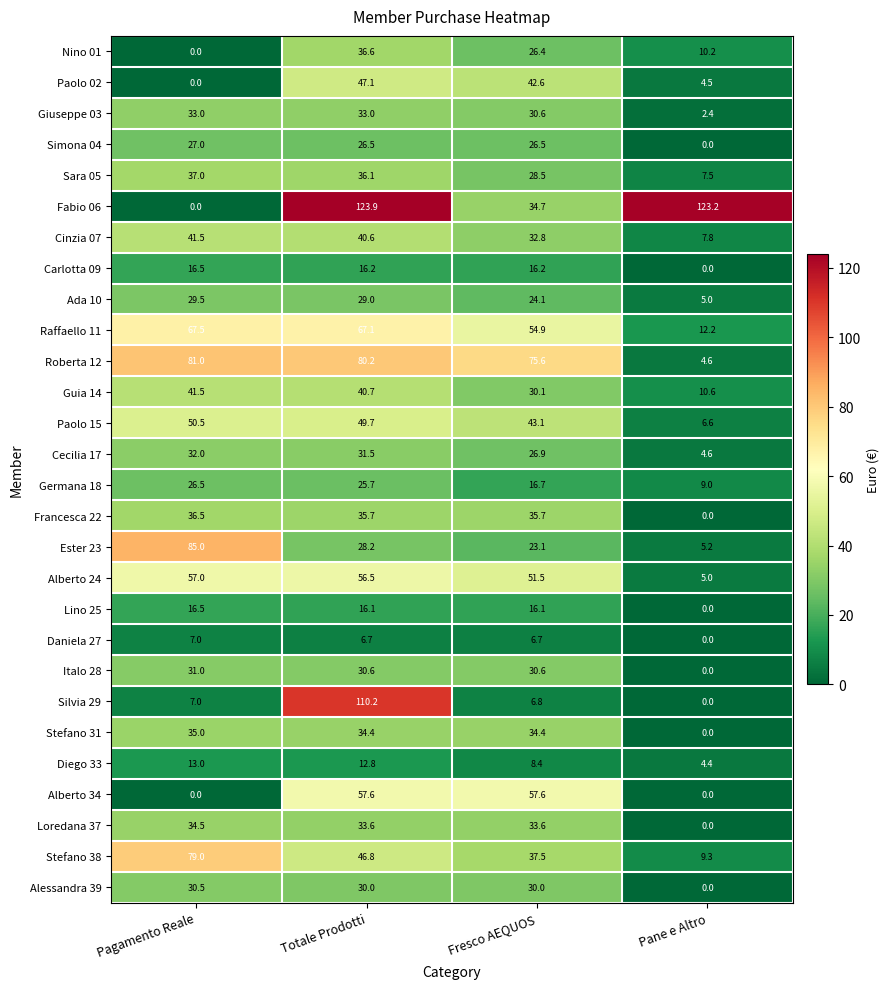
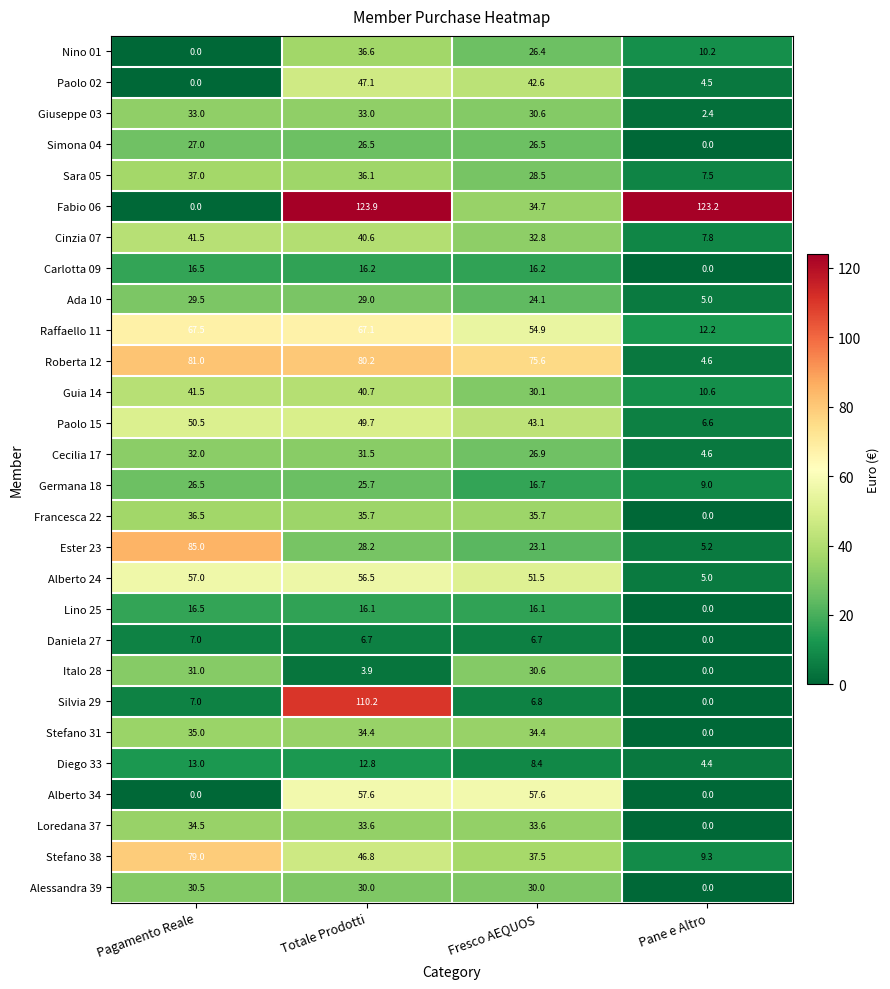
  {
    "Nino 01": {
      "Pagamento Reale": 0.0,
      "Totale Prodotti": 36.6,
      "Fresco AEQUOS": 26.4,
      "Pane e Altro": 10.2
    },
    "Paolo 02": {
      "Pagamento Reale": 0.0,
      "Totale Prodotti": 47.1,
      "Fresco AEQUOS": 42.6,
      "Pane e Altro": 4.5
    },
    "Giuseppe 03": {
      "Pagamento Reale": 33.0,
      "Totale Prodotti": 33.0,
      "Fresco AEQUOS": 30.6,
      "Pane e Altro": 2.4
    },
    "Simona 04": {
      "Pagamento Reale": 27.0,
      "Totale Prodotti": 26.5,
      "Fresco AEQUOS": 26.5,
      "Pane e Altro": 0.0
    },
    "Sara 05": {
      "Pagamento Reale": 37.0,
      "Totale Prodotti": 36.1,
      "Fresco AEQUOS": 28.5,
      "Pane e Altro": 7.5
    },
    "Fabio 06": {
      "Pagamento Reale": 0.0,
      "Totale Prodotti": 123.9,
      "Fresco AEQUOS": 34.7,
      "Pane e Altro": 123.2
    },
    "Cinzia 07": {
      "Pagamento Reale": 41.5,
      "Totale Prodotti": 40.6,
      "Fresco AEQUOS": 32.8,
      "Pane e Altro": 7.8
    },
    "Carlotta 09": {
      "Pagamento Reale": 16.5,
      "Totale Prodotti": 16.2,
      "Fresco AEQUOS": 16.2,
      "Pane e Altro": 0.0
    },
    "Ada 10": {
      "Pagamento Reale": 29.5,
      "Totale Prodotti": 29.0,
      "Fresco AEQUOS": 24.1,
      "Pane e Altro": 5.0
    },
    "Raffaello 11": {
      "Pagamento Reale": 67.5,
      "Totale Prodotti": 67.1,
      "Fresco AEQUOS": 54.9,
      "Pane e Altro": 12.2
    },
    "Roberta 12": {
      "Pagamento Reale": 81.0,
      "Totale Prodotti": 80.2,
      "Fresco AEQUOS": 75.6,
      "Pane e Altro": 4.6
    },
    "Guia 14": {
      "Pagamento Reale": 41.5,
      "Totale Prodotti": 40.7,
      "Fresco AEQUOS": 30.1,
      "Pane e Altro": 10.6
    },
    "Paolo 15": {
      "Pagamento Reale": 50.5,
      "Totale Prodotti": 49.7,
      "Fresco AEQUOS": 43.1,
      "Pane e Altro": 6.6
    },
    "Cecilia 17": {
      "Pagamento Reale": 32.0,
      "Totale Prodotti": 31.5,
      "Fresco AEQUOS": 26.9,
      "Pane e Altro": 4.6
    },
    "Germana 18": {
      "Pagamento Reale": 26.5,
      "Totale Prodotti": 25.7,
      "Fresco AEQUOS": 16.7,
      "Pane e Altro": 9.0
    },
    "Francesca 22": {
      "Pagamento Reale": 36.5,
      "Totale Prodotti": 35.7,
      "Fresco AEQUOS": 35.7,
      "Pane e Altro": 0.0
    },
    "Ester 23": {
      "Pagamento Reale": 85.0,
      "Totale Prodotti": 28.2,
      "Fresco AEQUOS": 23.1,
      "Pane e Altro": 5.2
    },
    "Alberto 24": {
      "Pagamento Reale": 57.0,
      "Totale Prodotti": 56.5,
      "Fresco AEQUOS": 51.5,
      "Pane e Altro": 5.0
    },
    "Lino 25": {
      "Pagamento Reale": 16.5,
      "Totale Prodotti": 16.1,
      "Fresco AEQUOS": 16.1,
      "Pane e Altro": 0.0
    },
    "Daniela 27": {
      "Pagamento Reale": 7.0,
      "Totale Prodotti": 6.7,
      "Fresco AEQUOS": 6.7,
      "Pane e Altro": 0.0
    },
    "Italo 28": {
      "Pagamento Reale": 31.0,
-     "Totale Prodotti": 30.6,
+     "Totale Prodotti": 3.9,
      "Fresco AEQUOS": 30.6,
      "Pane e Altro": 0.0
    },
    "Silvia 29": {
      "Pagamento Reale": 7.0,
      "Totale Prodotti": 110.2,
      "Fresco AEQUOS": 6.8,
      "Pane e Altro": 0.0
    },
    "Stefano 31": {
      "Pagamento Reale": 35.0,
      "Totale Prodotti": 34.4,
      "Fresco AEQUOS": 34.4,
      "Pane e Altro": 0.0
    },
    "Diego 33": {
      "Pagamento Reale": 13.0,
      "Totale Prodotti": 12.8,
      "Fresco AEQUOS": 8.4,
      "Pane e Altro": 4.4
    },
    "Alberto 34": {
      "Pagamento Reale": 0.0,
      "Totale Prodotti": 57.6,
      "Fresco AEQUOS": 57.6,
      "Pane e Altro": 0.0
    },
    "Loredana 37": {
      "Pagamento Reale": 34.5,
      "Totale Prodotti": 33.6,
      "Fresco AEQUOS": 33.6,
      "Pane e Altro": 0.0
    },
    "Stefano 38": {
      "Pagamento Reale": 79.0,
      "Totale Prodotti": 46.8,
      "Fresco AEQUOS": 37.5,
      "Pane e Altro": 9.3
    },
    "Alessandra 39": {
      "Pagamento Reale": 30.5,
      "Totale Prodotti": 30.0,
      "Fresco AEQUOS": 30.0,
      "Pane e Altro": 0.0
    }
  }
